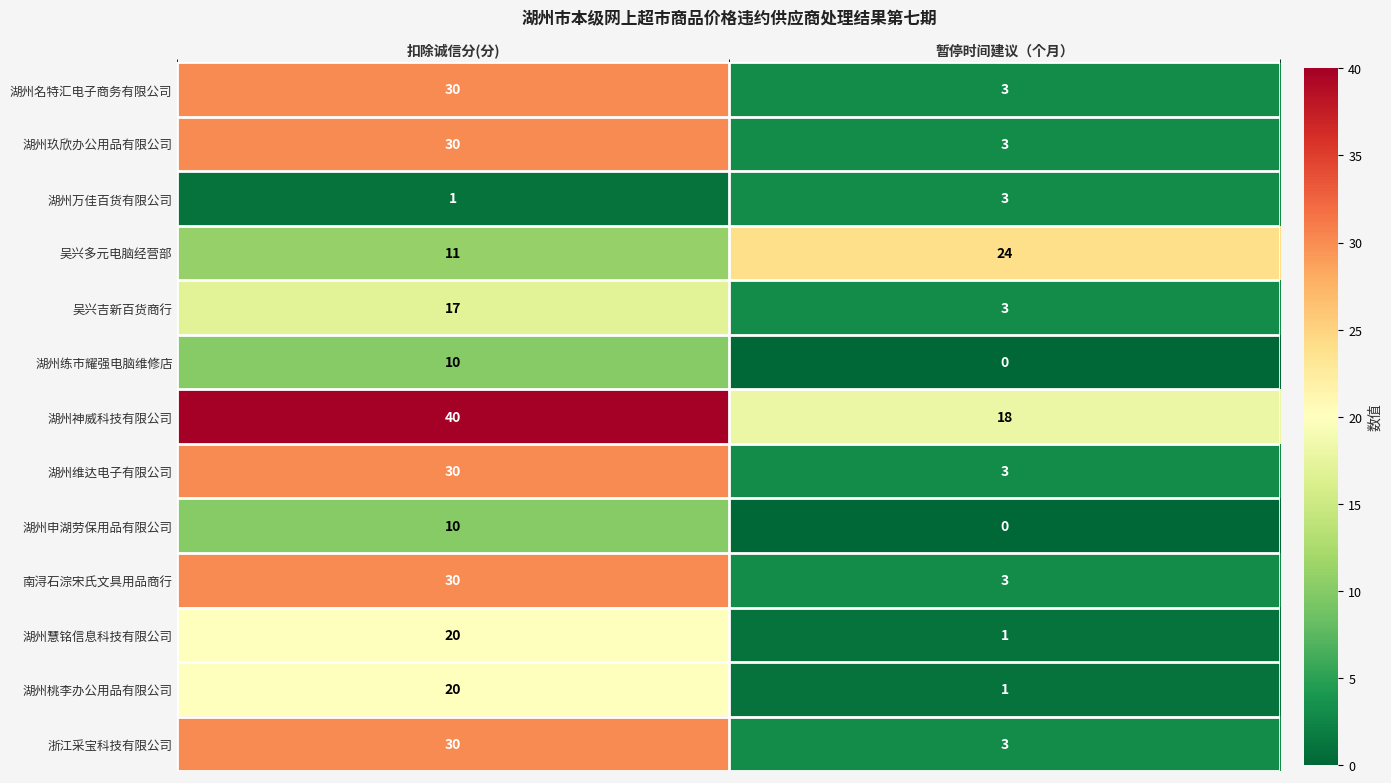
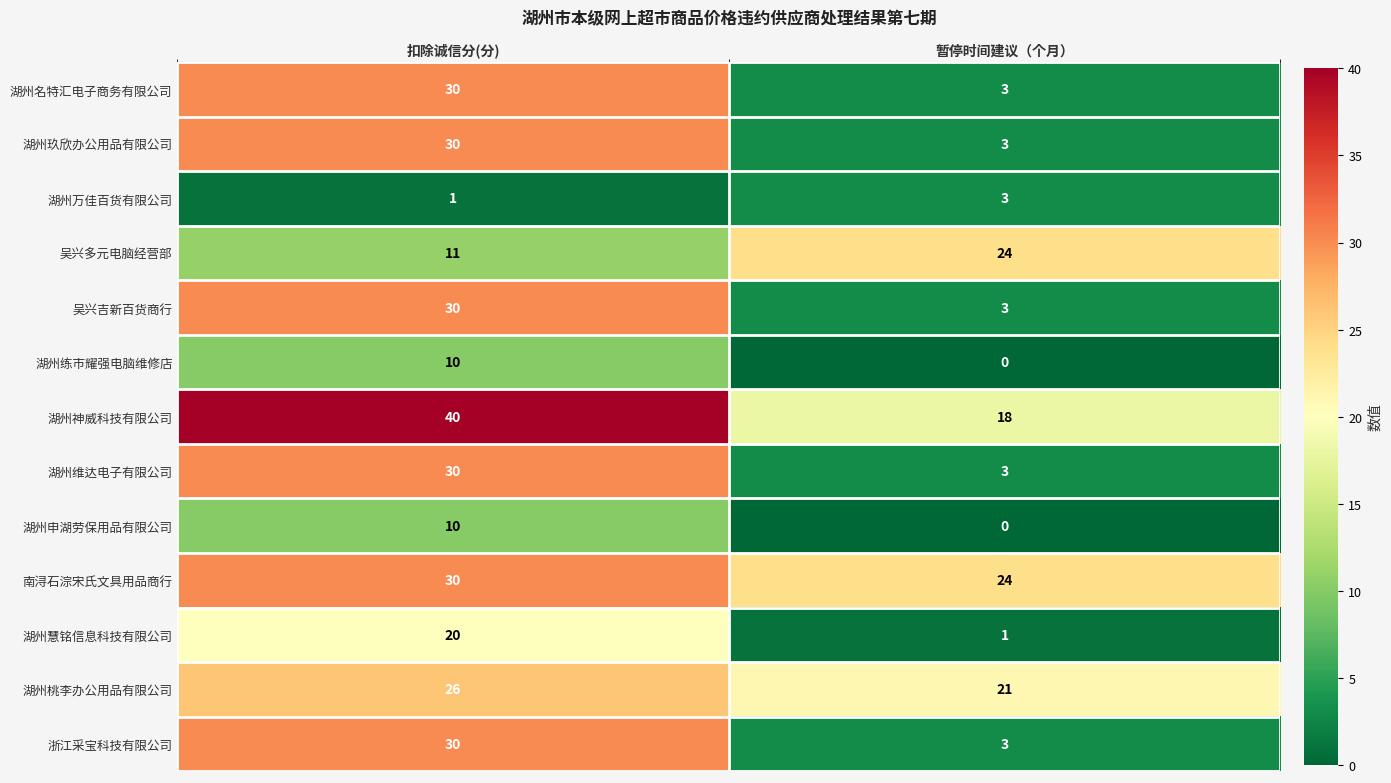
  {
    "湖州名特汇电子商务有限公司": {
      "扣除诚信分(分)": 30,
      "暂停时间建议（个月）": 3
    },
    "湖州玖欣办公用品有限公司": {
      "扣除诚信分(分)": 30,
      "暂停时间建议（个月）": 3
    },
    "湖州万佳百货有限公司": {
      "扣除诚信分(分)": 1,
      "暂停时间建议（个月）": 3
    },
    "吴兴多元电脑经营部": {
      "扣除诚信分(分)": 11,
      "暂停时间建议（个月）": 24
    },
    "吴兴吉新百货商行": {
-     "扣除诚信分(分)": 17,
+     "扣除诚信分(分)": 30,
      "暂停时间建议（个月）": 3
    },
    "湖州练市耀强电脑维修店": {
      "扣除诚信分(分)": 10,
      "暂停时间建议（个月）": 0
    },
    "湖州神威科技有限公司": {
      "扣除诚信分(分)": 40,
      "暂停时间建议（个月）": 18
    },
    "湖州维达电子有限公司": {
      "扣除诚信分(分)": 30,
      "暂停时间建议（个月）": 3
    },
    "湖州申湖劳保用品有限公司": {
      "扣除诚信分(分)": 10,
      "暂停时间建议（个月）": 0
    },
    "南浔石淙宋氏文具用品商行": {
      "扣除诚信分(分)": 30,
-     "暂停时间建议（个月）": 3
+     "暂停时间建议（个月）": 24
    },
    "湖州慧铭信息科技有限公司": {
      "扣除诚信分(分)": 20,
      "暂停时间建议（个月）": 1
    },
    "湖州桃李办公用品有限公司": {
-     "扣除诚信分(分)": 20,
-     "暂停时间建议（个月）": 1
+     "扣除诚信分(分)": 26,
+     "暂停时间建议（个月）": 21
    },
    "浙江采宝科技有限公司": {
      "扣除诚信分(分)": 30,
      "暂停时间建议（个月）": 3
    }
  }
